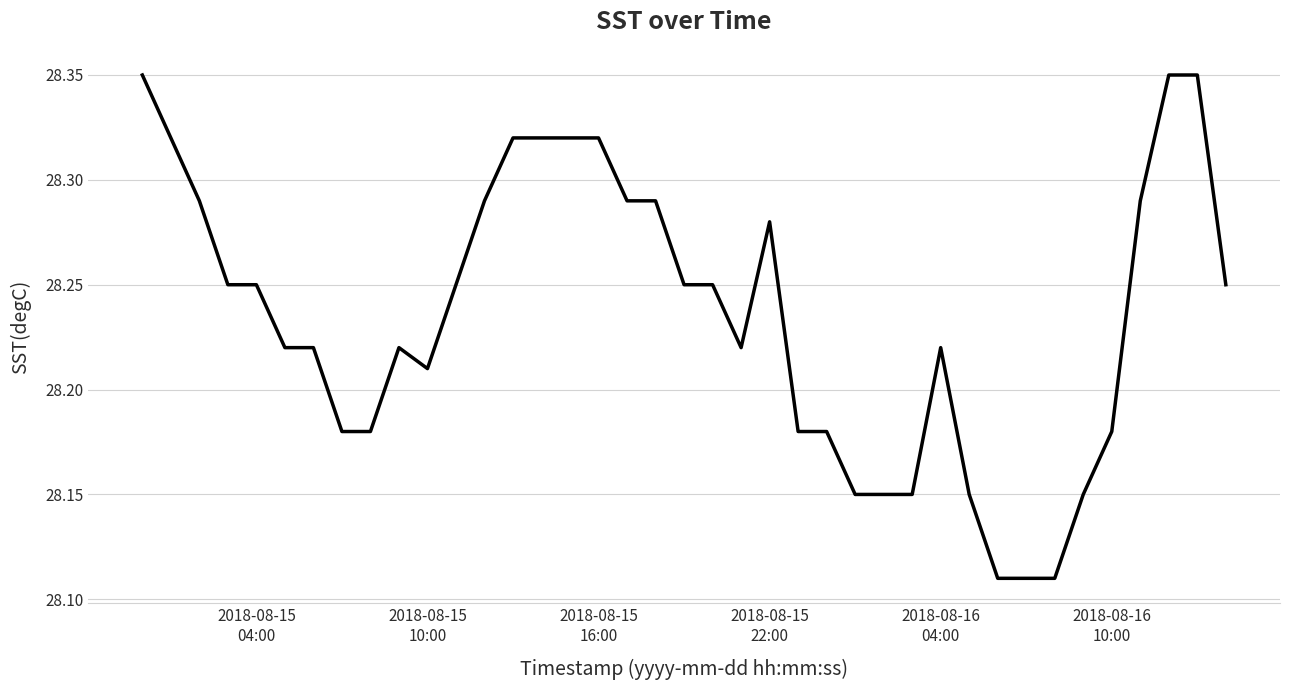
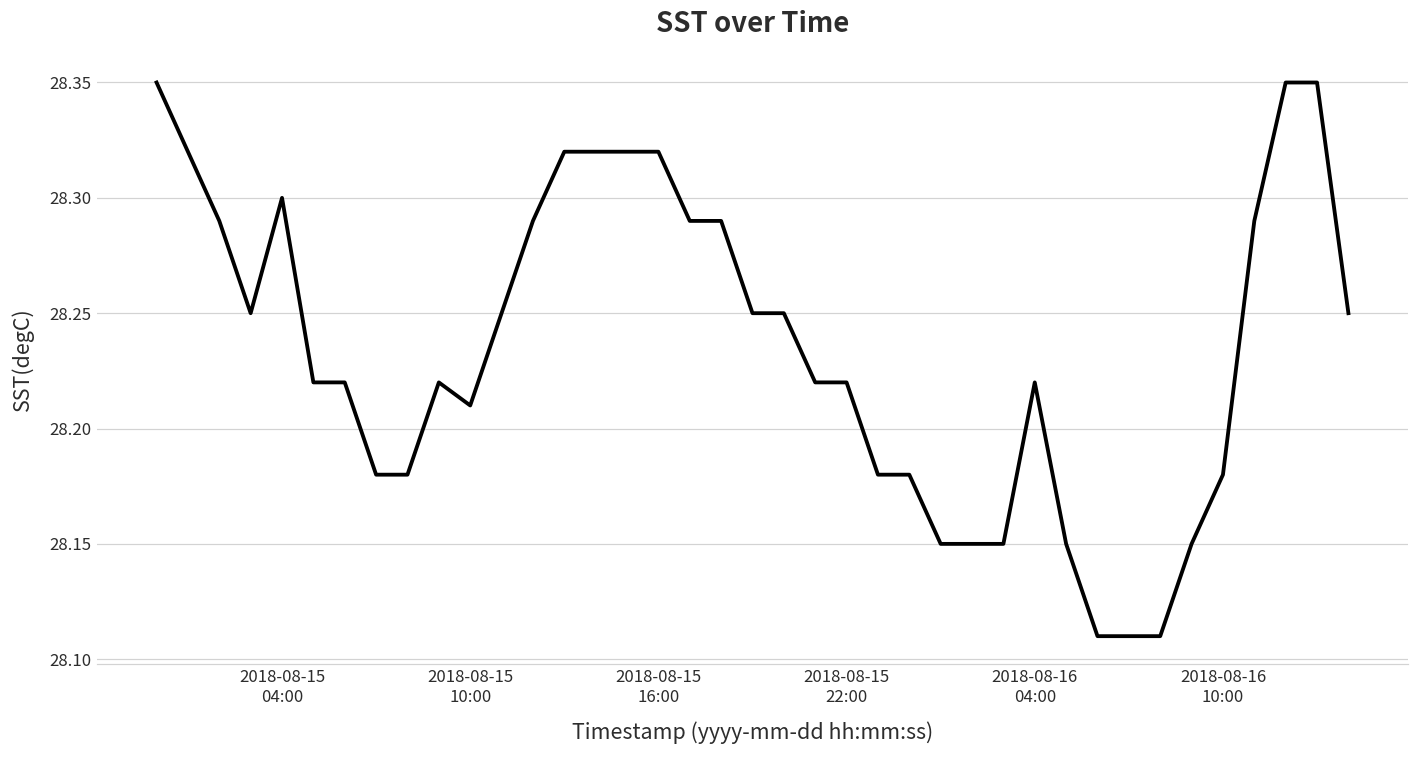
  {
-   "2018-08-15 04:00": 28.25,
+   "2018-08-15 04:00": 28.30,
    "2018-08-15 10:00": 28.21,
    "2018-08-15 16:00": 28.32,
-   "2018-08-15 22:00": 28.28,
+   "2018-08-15 22:00": 28.22,
    "2018-08-16 04:00": 28.22,
    "2018-08-16 10:00": 28.18
  }
